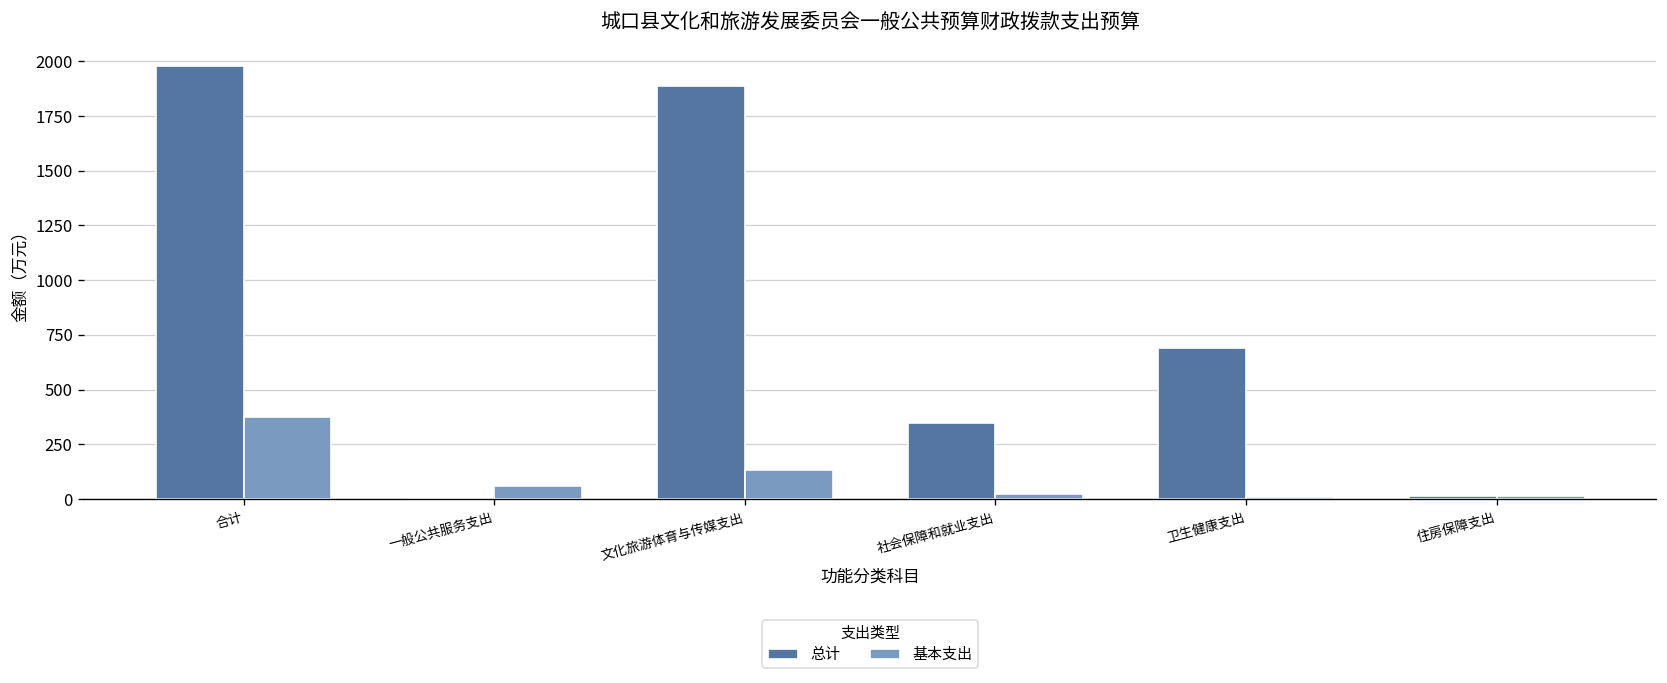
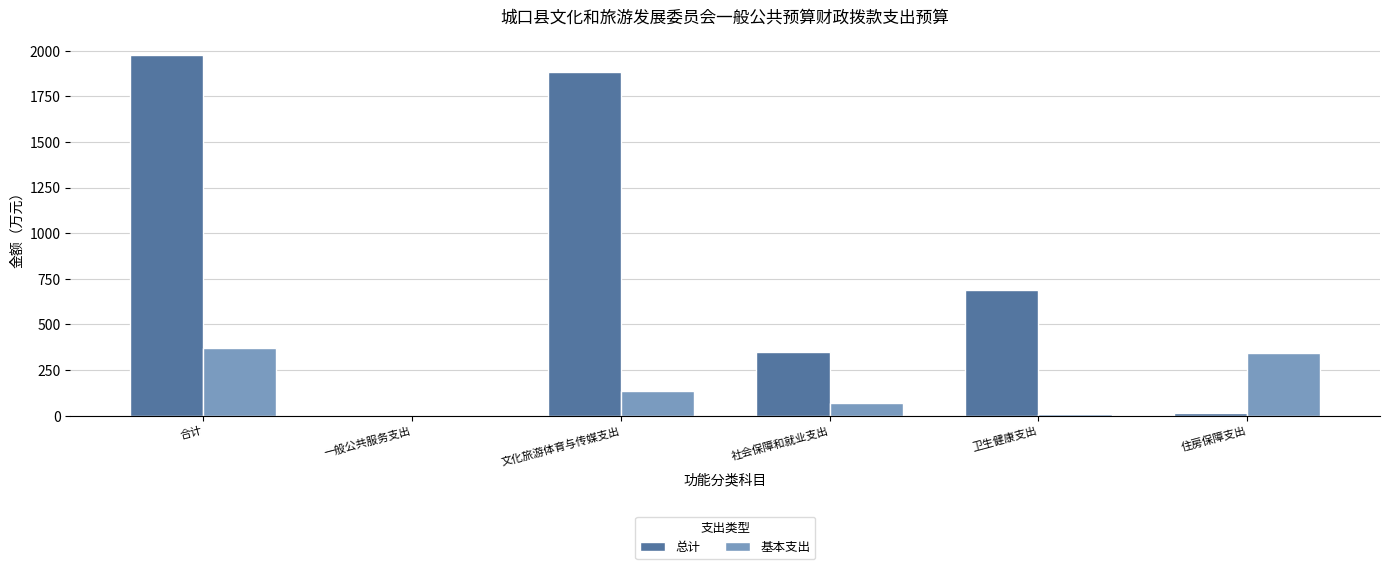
  {
    "总计": {
      "合计": 1980,
      "文化旅游体育与传媒支出": 1890,
      "社会保障和就业支出": 350,
      "卫生健康支出": 690
    },
    "基本支出": {
      "合计": 370,
-     "一般公共服务支出": 60,
+     "一般公共服务支出": 0,
      "文化旅游体育与传媒支出": 130,
-     "社会保障和就业支出": 20,
-     "住房保障支出": 10
+     "社会保障和就业支出": 70,
+     "住房保障支出": 340
    }
  }
